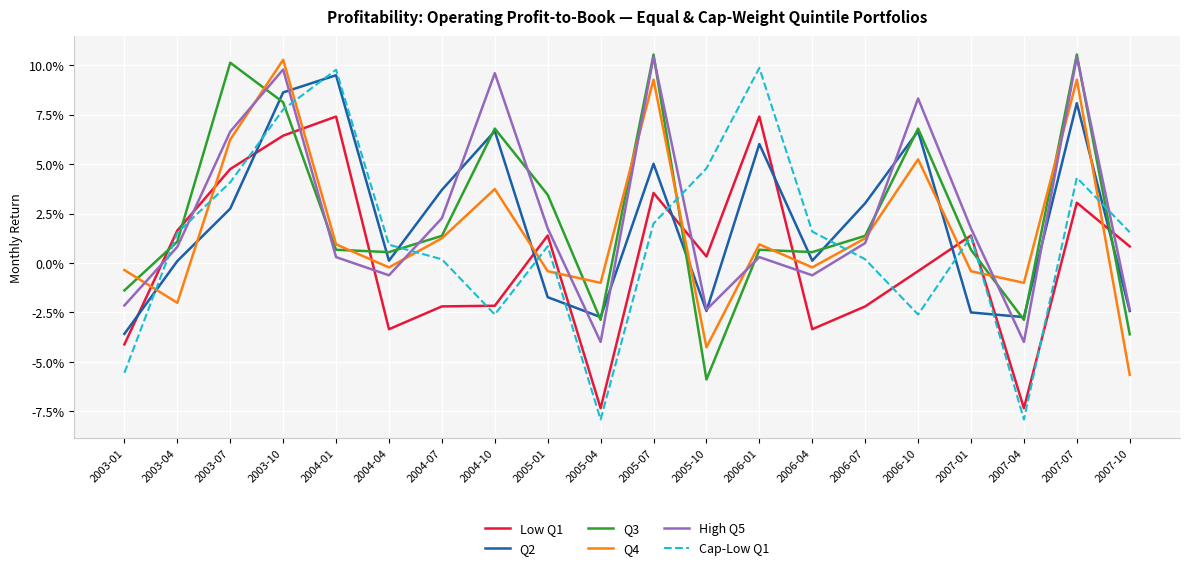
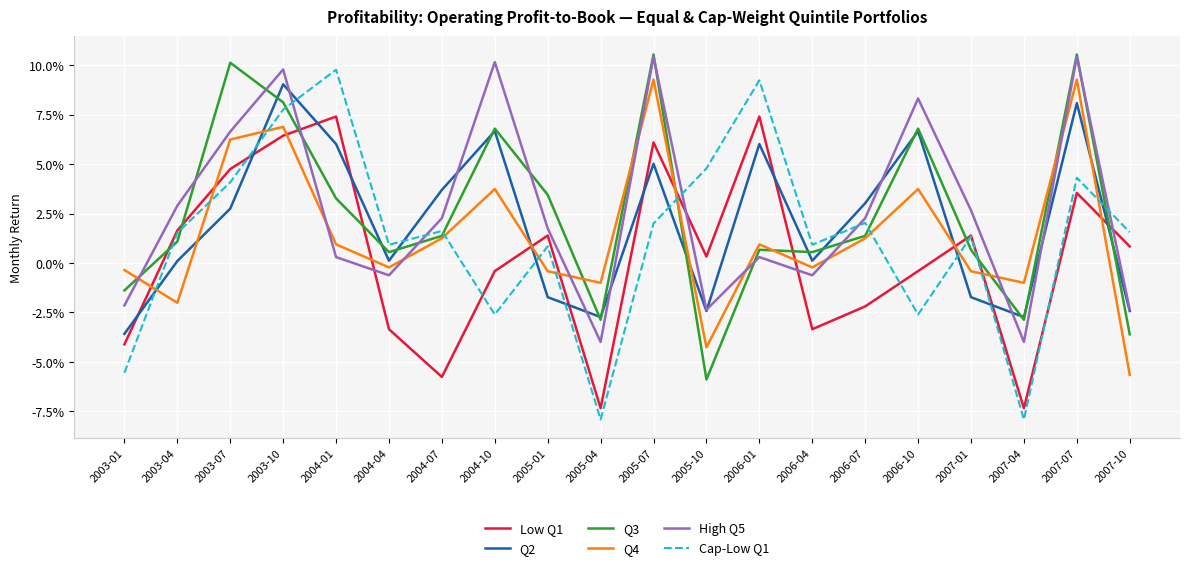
  {
    "Low Q1": {
      "2003-01": "-4.1%",
      "2003-07": "4.8%",
      "2003-10": "6.4%",
      "2004-01": "7.4%",
      "2004-04": "-3.3%",
-     "2004-07": "-2.2%",
-     "2004-10": "-2.2%",
+     "2004-07": "-5.8%",
+     "2004-10": "-0.4%",
      "2005-01": "1.4%",
      "2005-04": "-7.3%",
-     "2005-07": "3.5%",
+     "2005-07": "6.1%",
      "2005-10": "0.3%",
      "2006-01": "7.4%",
      "2006-04": "-3.3%",
      "2006-07": "-2.2%",
      "2006-10": "-0.4%",
      "2007-04": "-7.3%",
-     "2007-07": "3.1%",
+     "2007-07": "3.5%",
      "2007-10": "0.8%"
    },
    "Q2": {
      "2003-01": "-3.6%",
      "2003-04": "0.1%",
      "2003-07": "2.8%",
-     "2003-10": "8.6%",
-     "2004-01": "9.5%",
+     "2003-10": "9.0%",
+     "2004-01": "6.0%",
      "2004-04": "0.1%",
      "2004-07": "3.7%",
      "2004-10": "6.7%",
      "2005-01": "-1.7%",
      "2005-04": "-2.7%",
      "2005-07": "5.0%",
      "2006-01": "6.0%",
      "2006-04": "0.1%",
      "2006-07": "3.0%",
      "2006-10": "6.7%",
-     "2007-01": "-2.5%",
+     "2007-01": "-1.7%",
      "2007-04": "-2.7%",
      "2007-07": "8.1%"
    },
    "Q3": {
      "2003-01": "-1.4%",
      "2003-04": "1.1%",
      "2003-07": "10.1%",
      "2003-10": "8.1%",
-     "2004-01": "0.7%",
+     "2004-01": "3.3%",
      "2004-04": "0.6%",
      "2004-10": "6.8%",
      "2005-01": "3.5%",
      "2005-04": "-2.9%",
      "2005-10": "-5.9%",
      "2006-01": "0.7%",
      "2006-04": "0.6%",
      "2006-10": "6.8%",
      "2007-01": "0.7%",
      "2007-04": "-2.9%",
      "2007-10": "-3.6%"
    },
    "Q4": {
      "2003-01": "-0.4%",
      "2003-04": "-2.0%",
      "2003-07": "6.2%",
-     "2003-10": "10.3%",
+     "2003-10": "6.9%",
      "2004-01": "0.9%",
      "2004-04": "-0.2%",
      "2004-10": "3.7%",
      "2005-01": "-0.4%",
      "2005-04": "-1.0%",
      "2005-07": "9.3%",
      "2005-10": "-4.3%",
      "2006-01": "0.9%",
      "2006-04": "-0.2%",
-     "2006-10": "5.2%",
+     "2006-10": "3.7%",
      "2007-01": "-0.4%",
      "2007-04": "-1.0%",
      "2007-07": "9.3%",
      "2007-10": "-5.7%"
    },
    "High Q5": {
      "2003-01": "-2.1%",
-     "2003-04": "0.8%",
+     "2003-04": "2.9%",
      "2003-07": "6.6%",
      "2003-10": "9.8%",
      "2004-01": "0.3%",
      "2004-04": "-0.6%",
      "2004-07": "2.3%",
-     "2004-10": "9.6%",
+     "2004-10": "10.2%",
      "2005-01": "1.8%",
      "2005-04": "-4.0%",
      "2006-01": "0.3%",
      "2006-04": "-0.6%",
-     "2006-07": "1.0%",
+     "2006-07": "2.3%",
      "2006-10": "8.3%",
-     "2007-01": "1.8%",
+     "2007-01": "2.7%",
      "2007-04": "-4.0%"
    },
    "Cap-Low Q1": {
      "2003-01": "-5.6%",
      "2003-07": "4.1%",
      "2003-10": "7.8%",
      "2004-01": "9.8%",
      "2004-04": "0.9%",
-     "2004-07": "0.2%",
+     "2004-07": "1.6%",
      "2004-10": "-2.6%",
      "2005-01": "0.8%",
      "2005-04": "-7.9%",
      "2005-07": "2.0%",
      "2005-10": "4.8%",
-     "2006-01": "9.9%",
-     "2006-04": "1.6%",
-     "2006-07": "0.2%",
+     "2006-01": "9.2%",
+     "2006-04": "0.9%",
+     "2006-07": "2.0%",
      "2006-10": "-2.6%",
      "2007-04": "-7.9%",
      "2007-07": "4.3%",
      "2007-10": "1.6%"
    }
  }
